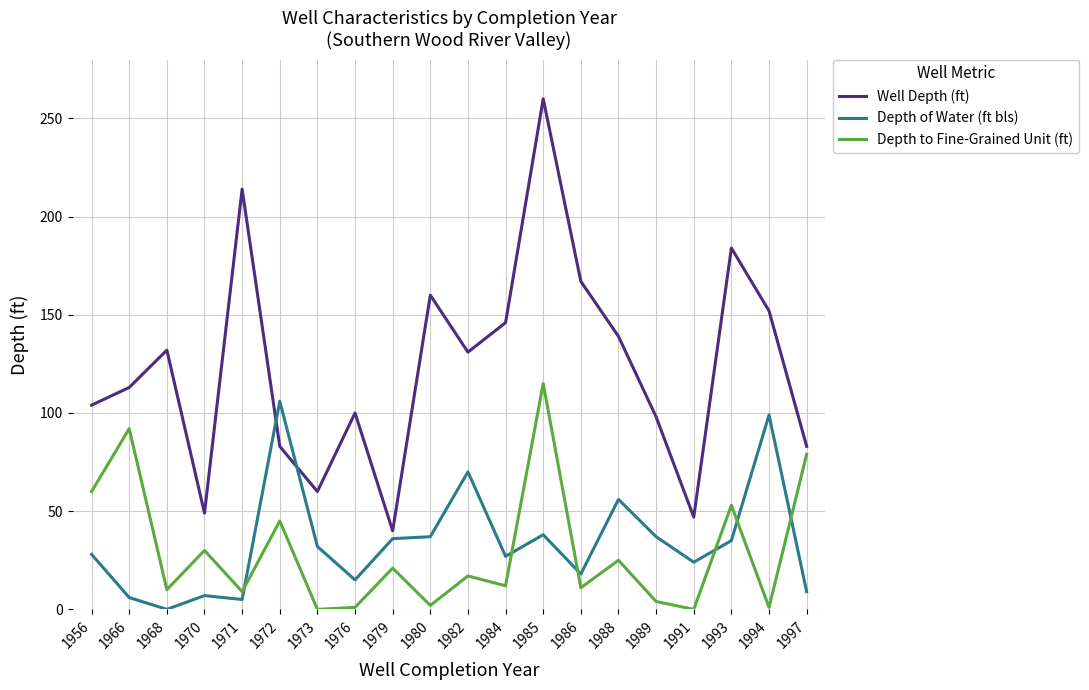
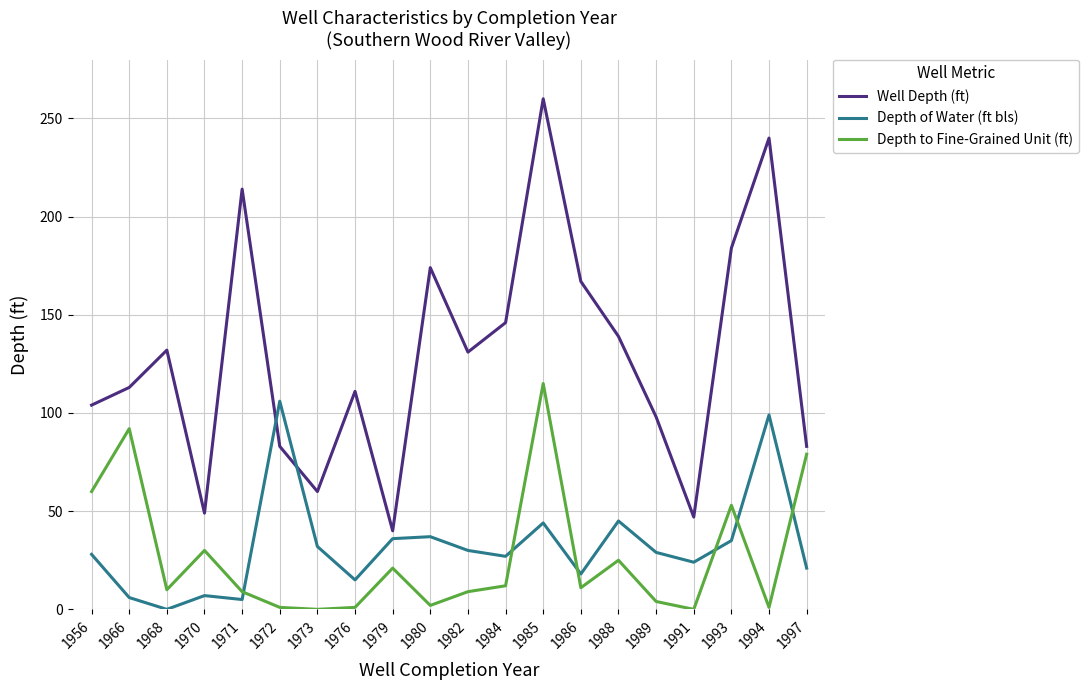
  {
    "Well Depth (ft)": {
      "1956": 104,
      "1966": 113,
      "1968": 132,
      "1970": 49,
      "1971": 214,
      "1972": 83,
      "1973": 60,
-     "1976": 100,
+     "1976": 111,
      "1979": 40,
-     "1980": 160,
+     "1980": 174,
      "1982": 131,
      "1984": 146,
      "1985": 260,
      "1986": 167,
      "1988": 139,
      "1989": 98,
      "1991": 47,
      "1993": 184,
-     "1994": 152,
+     "1994": 240,
      "1997": 83
    },
    "Depth of Water (ft bls)": {
      "1956": 28,
      "1966": 6,
      "1968": 0,
      "1970": 7,
      "1971": 5,
      "1972": 106,
      "1973": 32,
      "1976": 15,
      "1979": 36,
      "1980": 37,
-     "1982": 70,
+     "1982": 30,
      "1984": 27,
-     "1985": 38,
+     "1985": 44,
      "1986": 18,
-     "1988": 56,
-     "1989": 37,
+     "1988": 45,
+     "1989": 29,
      "1991": 24,
      "1993": 35,
      "1994": 99,
-     "1997": 9
+     "1997": 21
    },
    "Depth to Fine-Grained Unit (ft)": {
      "1956": 60,
      "1966": 92,
      "1968": 10,
      "1970": 30,
      "1971": 9,
-     "1972": 45,
+     "1972": 1,
      "1973": 0,
      "1976": 1,
      "1979": 21,
      "1980": 2,
-     "1982": 17,
+     "1982": 9,
      "1984": 12,
      "1985": 115,
      "1986": 11,
      "1988": 25,
      "1989": 4,
      "1991": 0,
      "1993": 53,
      "1994": 1,
      "1997": 79
    }
  }
